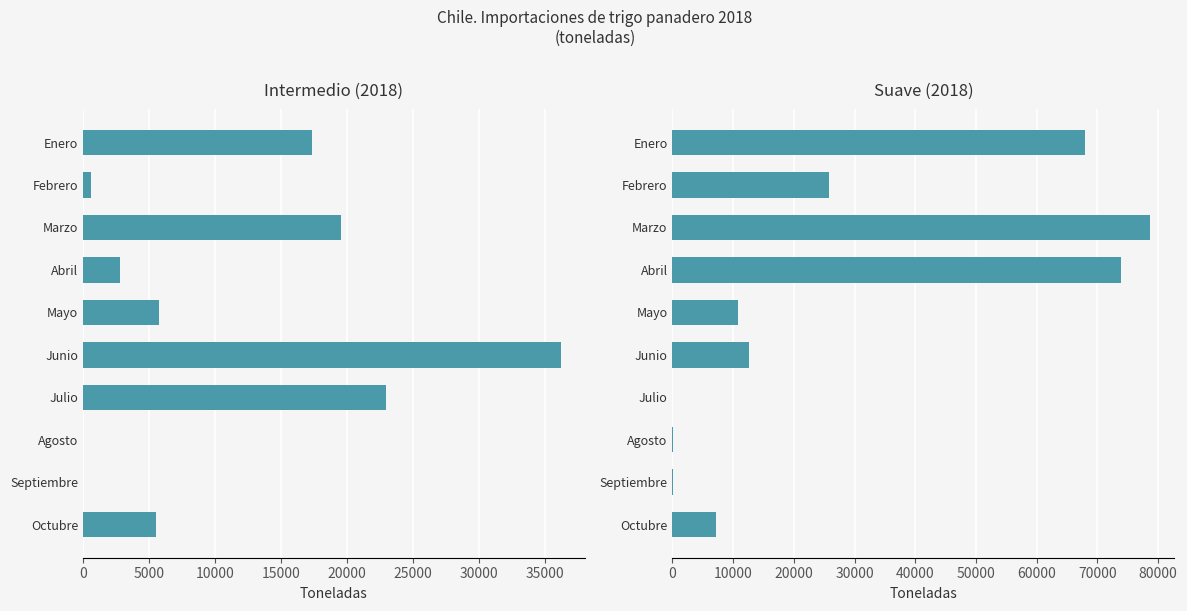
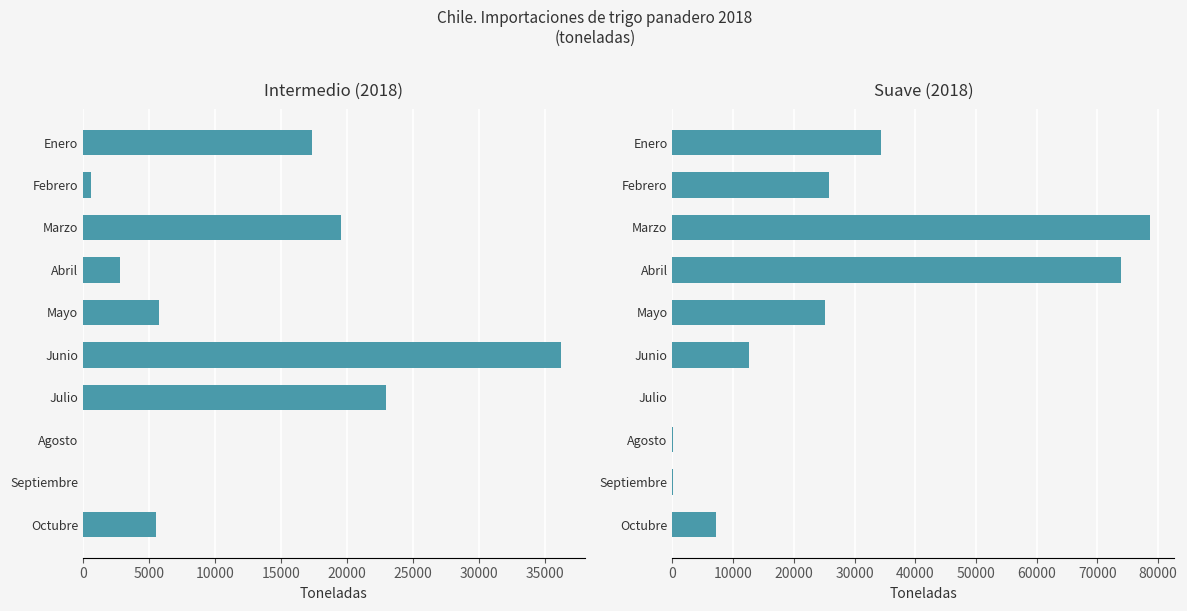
  {
    "Intermedio (2018)": {
      "Enero": 17400,
      "Febrero": 600,
      "Marzo": 19500,
      "Abril": 2800,
      "Mayo": 5800,
      "Junio": 36200,
      "Julio": 22900,
      "Agosto": 0,
      "Octubre": 5600
    },
    "Suave (2018)": {
-     "Enero": 68000,
+     "Enero": 34000,
      "Febrero": 26000,
      "Marzo": 79000,
      "Abril": 74000,
-     "Mayo": 11000,
+     "Mayo": 25000,
      "Junio": 13000,
      "Julio": 0,
      "Octubre": 7000
    }
  }
